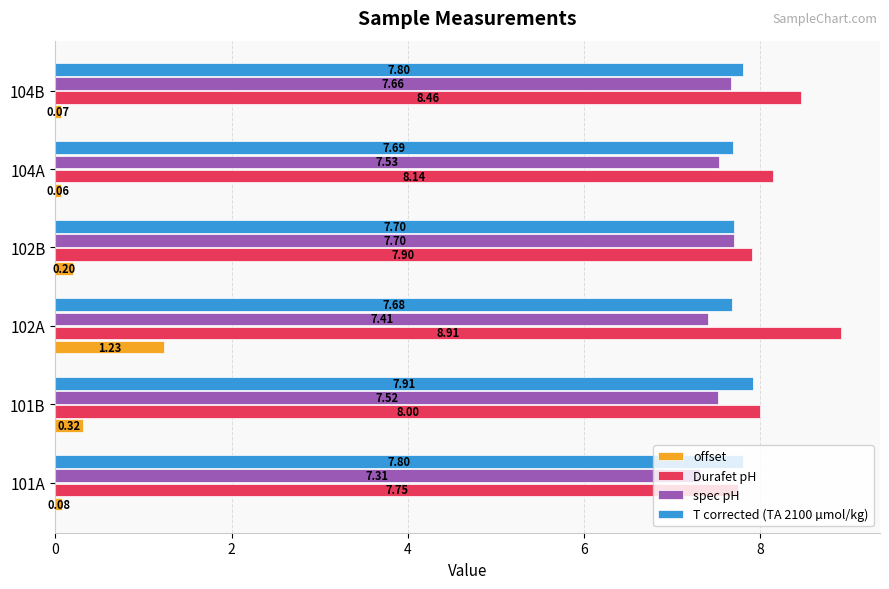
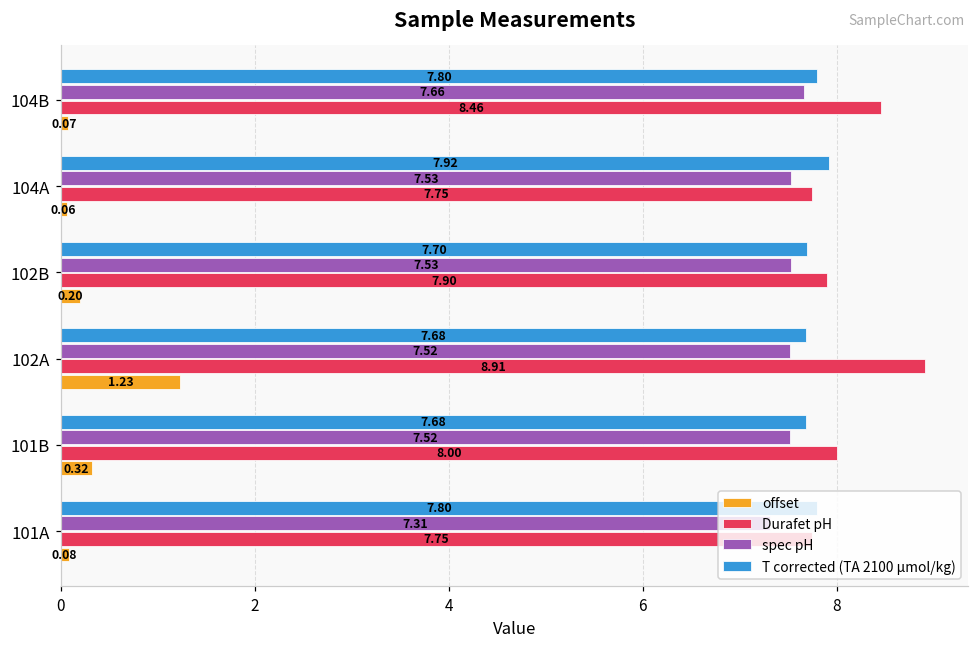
  {
    "offset": {
      "104B": 0.07,
      "104A": 0.06,
      "102B": 0.20,
      "102A": 1.23,
      "101B": 0.32,
      "101A": 0.08
    },
    "Durafet pH": {
      "104B": 8.46,
-     "104A": 8.14,
+     "104A": 7.75,
      "102B": 7.90,
      "102A": 8.91,
      "101B": 8.00
    },
    "spec pH": {
      "104B": 7.66,
      "104A": 7.53,
-     "102B": 7.70,
-     "102A": 7.41,
+     "102B": 7.53,
+     "102A": 7.52,
      "101B": 7.52
    },
    "T corrected (TA 2100 µmol/kg)": {
      "104B": 7.80,
-     "104A": 7.69,
+     "104A": 7.92,
      "102B": 7.70,
      "102A": 7.68,
-     "101B": 7.91
+     "101B": 7.68
    }
  }
